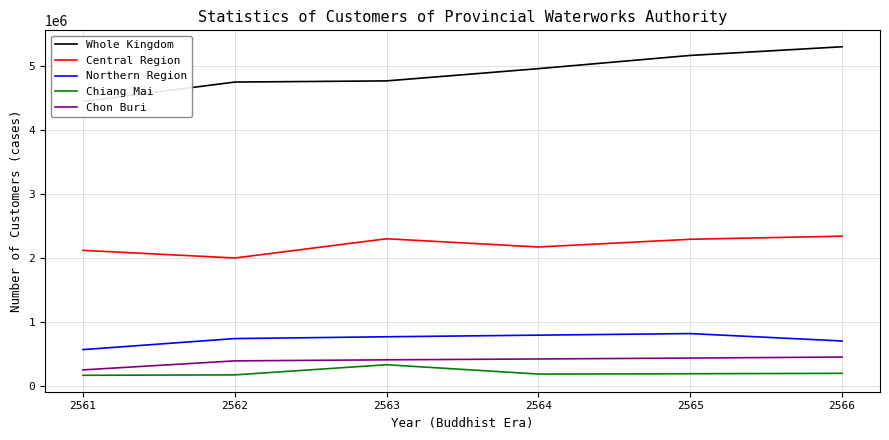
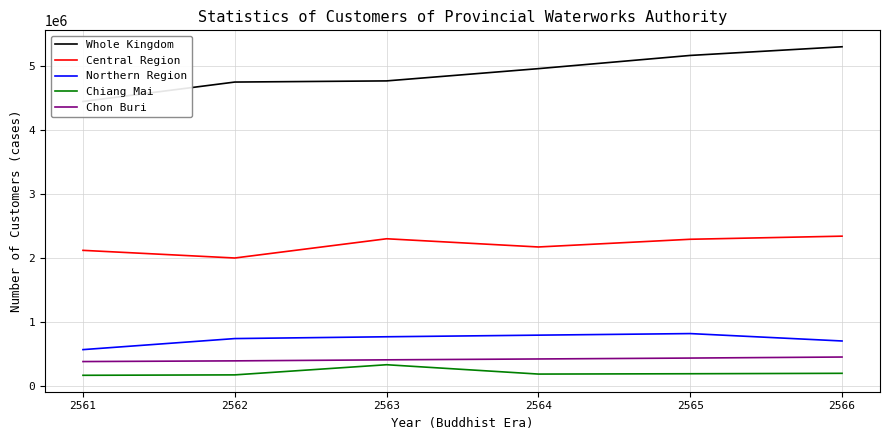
  {
    "Whole Kingdom": {
      "2562": 4700000,
      "2563": 4800000,
      "2564": 5000000,
      "2565": 5200000,
      "2566": 5300000
    },
    "Central Region": {
      "2561": 2100000,
      "2562": 2000000,
      "2563": 2300000,
      "2564": 2200000,
      "2565": 2300000,
      "2566": 2300000
    },
    "Northern Region": {
      "2561": 600000,
      "2562": 700000,
      "2563": 800000,
      "2564": 800000,
      "2565": 800000,
      "2566": 700000
    },
    "Chiang Mai": {
      "2561": 200000,
      "2562": 200000,
      "2563": 300000,
      "2564": 200000,
      "2565": 200000,
      "2566": 200000
    },
    "Chon Buri": {
-     "2561": 300000,
+     "2561": 400000,
      "2562": 400000,
      "2563": 400000,
      "2564": 400000,
      "2565": 400000,
      "2566": 500000
    }
  }
